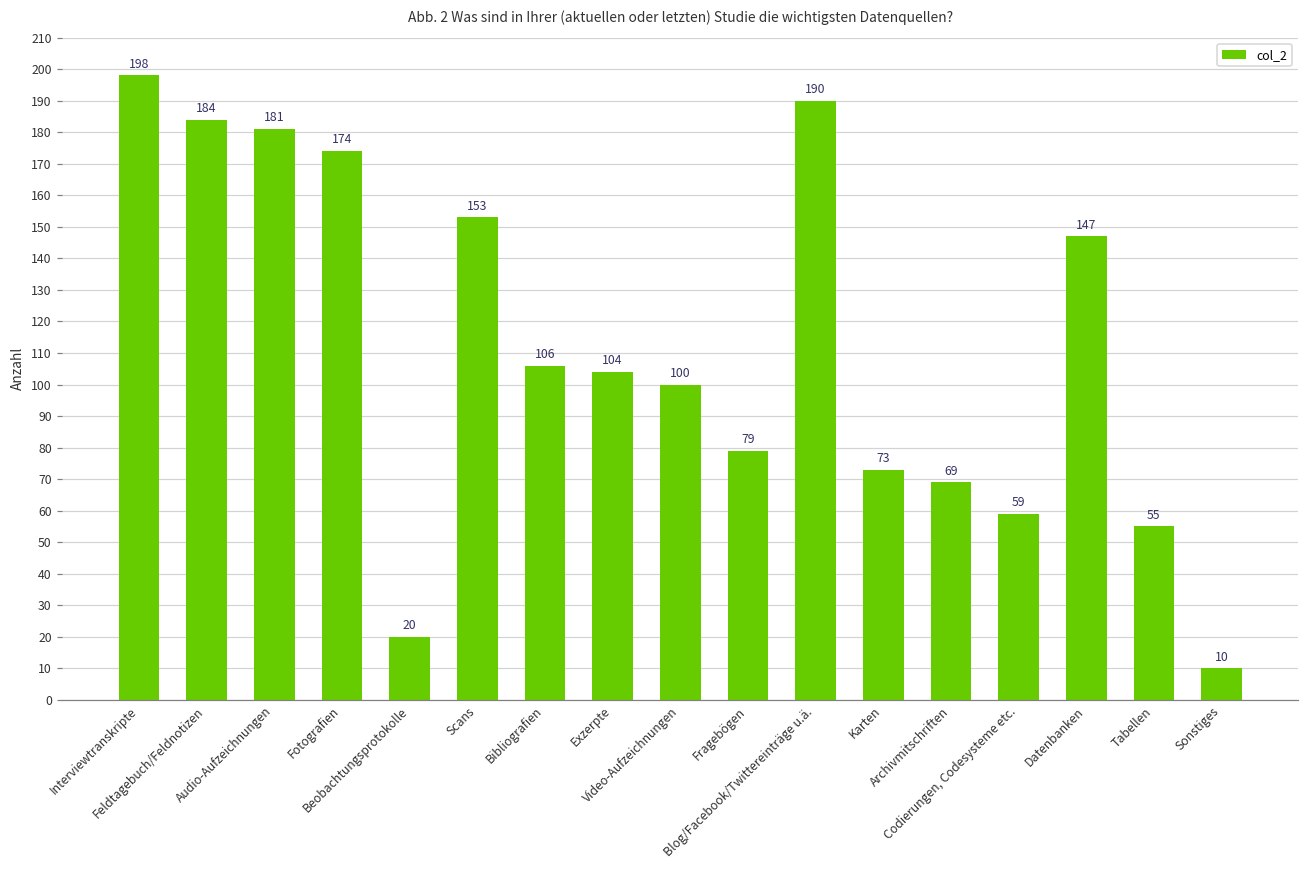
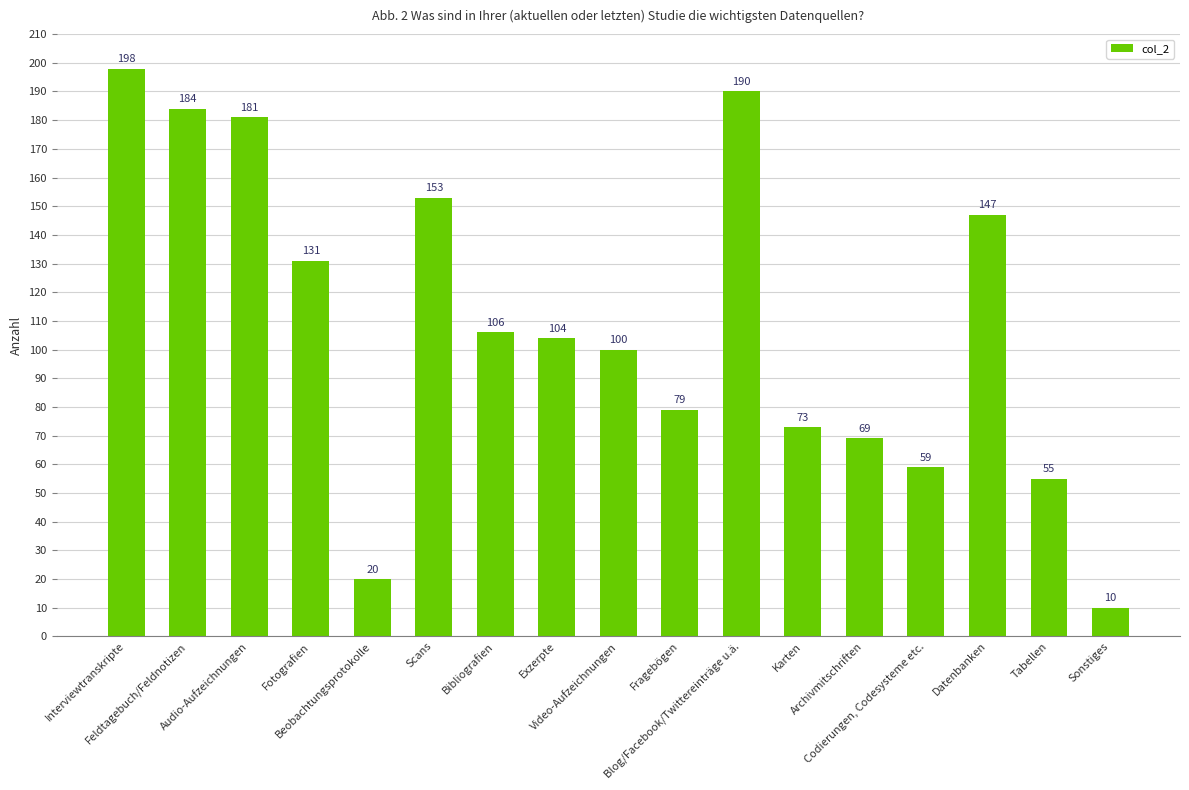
  {
    "Interviewtranskripte": 198,
    "Feldtagebuch/Feldnotizen": 184,
    "Audio-Aufzeichnungen": 181,
-   "Fotografien": 174,
+   "Fotografien": 131,
    "Beobachtungsprotokolle": 20,
    "Scans": 153,
    "Bibliografien": 106,
    "Exzerpte": 104,
    "Video-Aufzeichnungen": 100,
    "Fragebögen": 79,
    "Blog/Facebook/Twittereinträge u.ä.": 190,
    "Karten": 73,
    "Archivmitschriften": 69,
    "Codierungen, Codesysteme etc.": 59,
    "Datenbanken": 147,
    "Tabellen": 55,
    "Sonstiges": 10
  }
